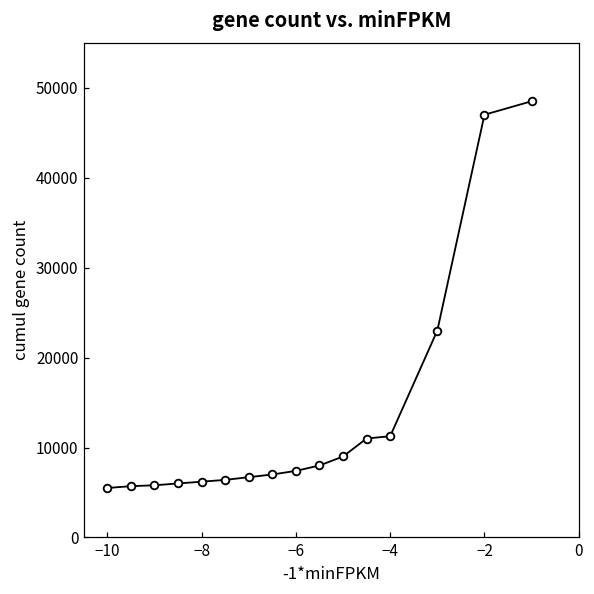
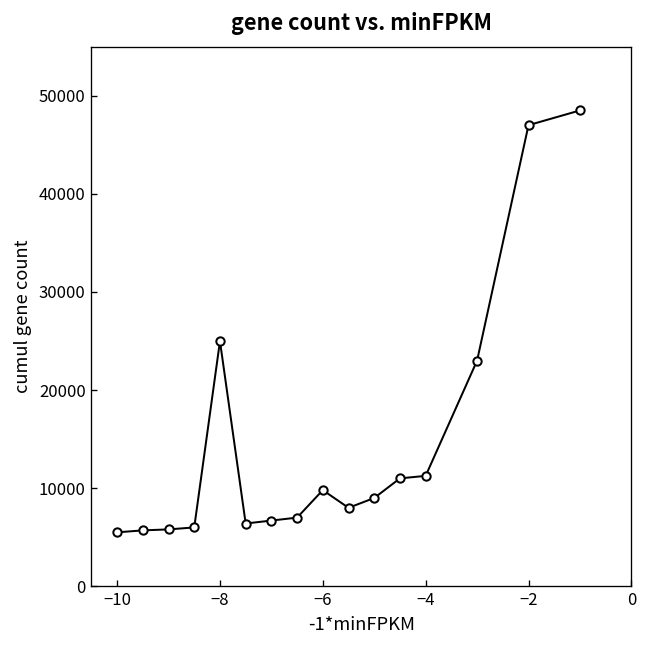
  {
    "−10": 6000,
-   "−8": 6000,
-   "−6": 7000,
+   "−8": 25000,
+   "−6": 10000,
    "−4": 11000,
    "−2": 47000
  }
